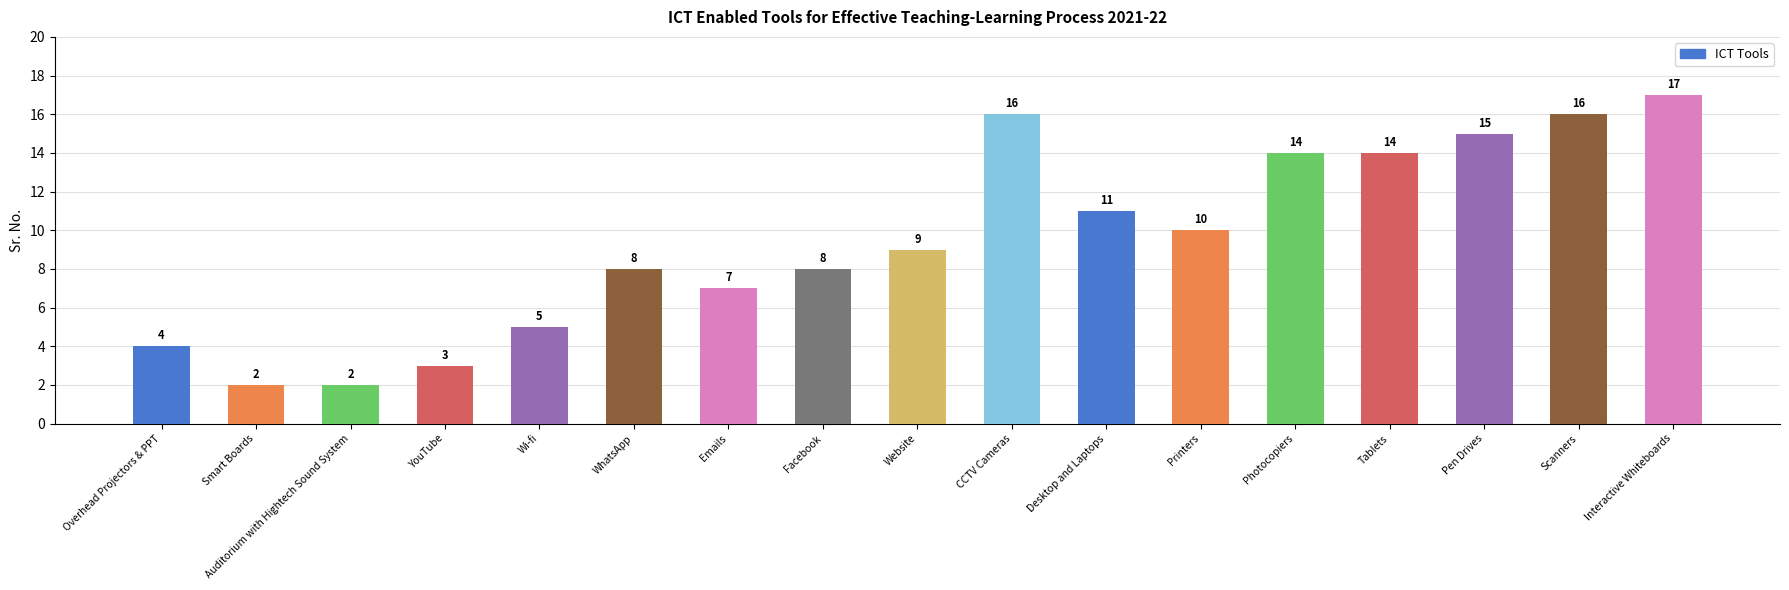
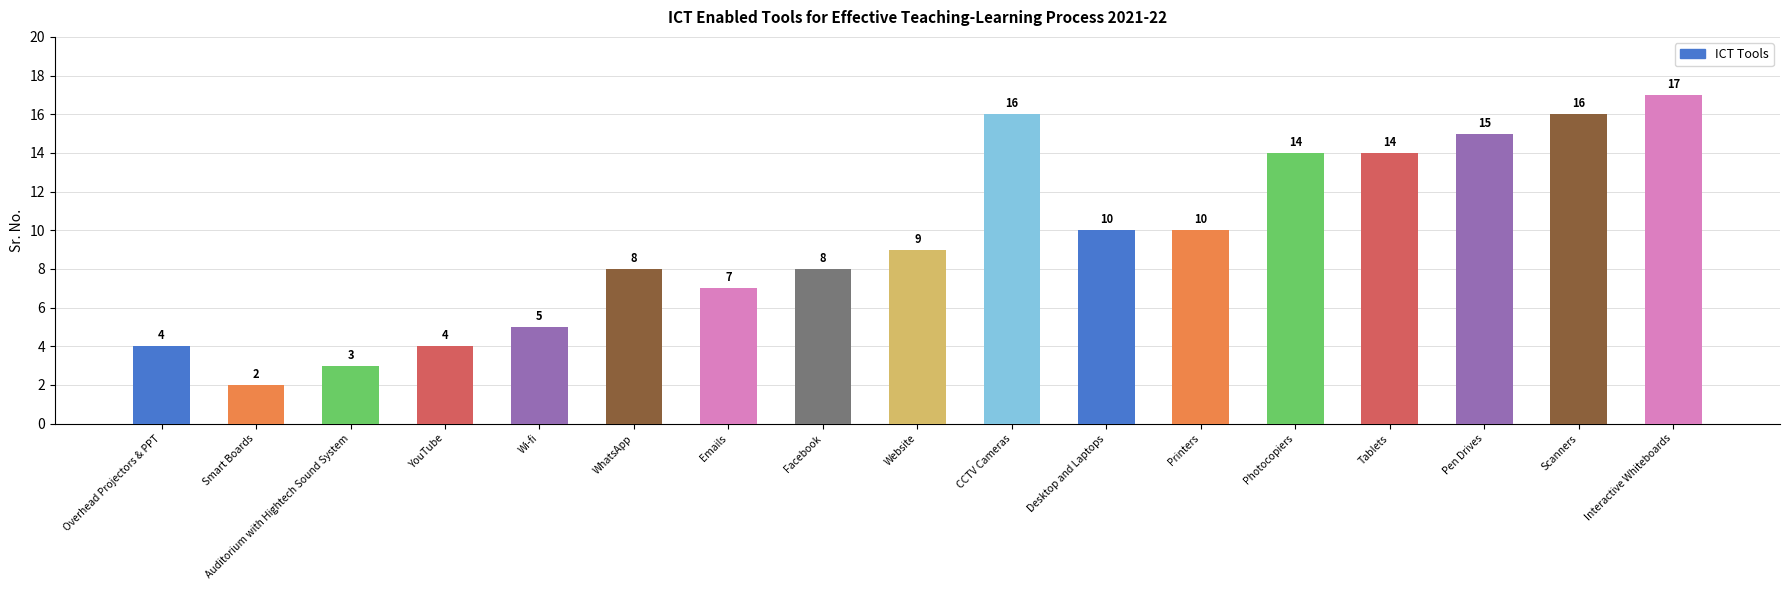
  {
    "Overhead Projectors & PPT": 4,
    "Smart Boards": 2,
-   "Auditorium with Hightech Sound System": 2,
-   "YouTube": 3,
+   "Auditorium with Hightech Sound System": 3,
+   "YouTube": 4,
    "Wi-fi": 5,
    "WhatsApp": 8,
    "Emails": 7,
    "Facebook": 8,
    "Website": 9,
    "CCTV Cameras": 16,
-   "Desktop and Laptops": 11,
+   "Desktop and Laptops": 10,
    "Printers": 10,
    "Photocopiers": 14,
    "Tablets": 14,
    "Pen Drives": 15,
    "Scanners": 16,
    "Interactive Whiteboards": 17
  }
